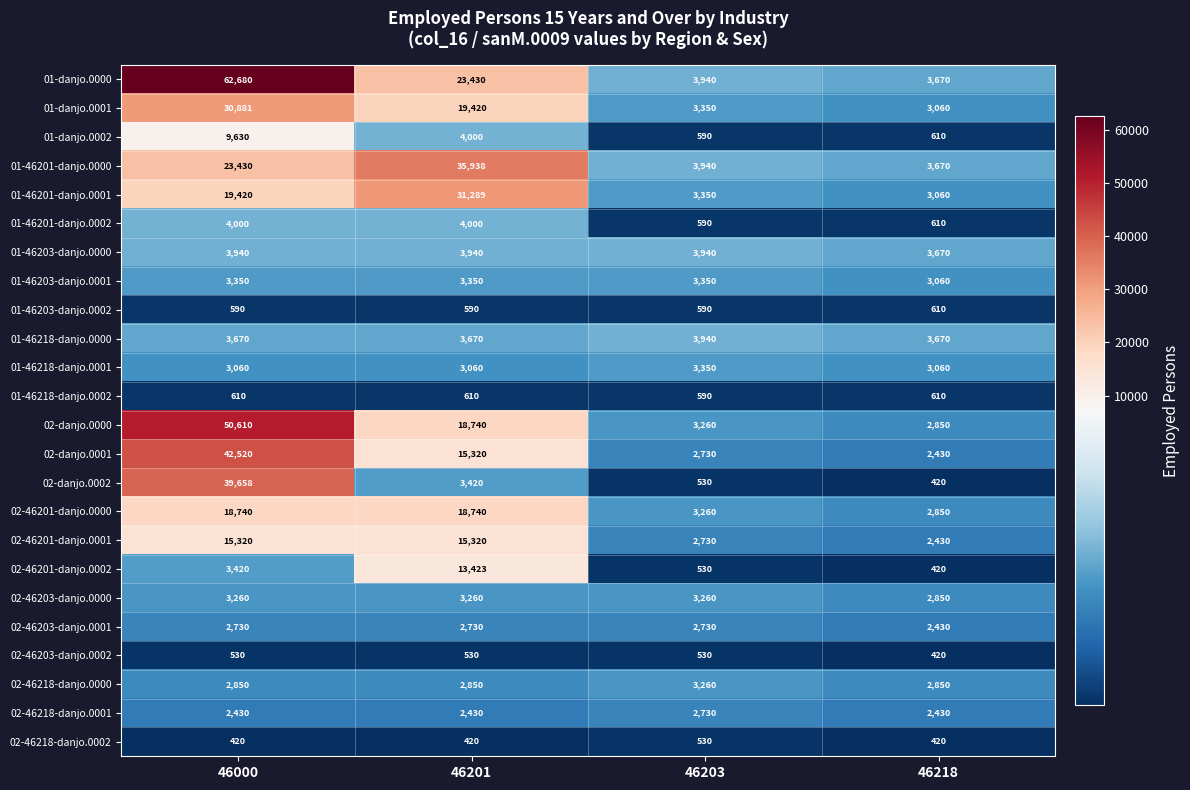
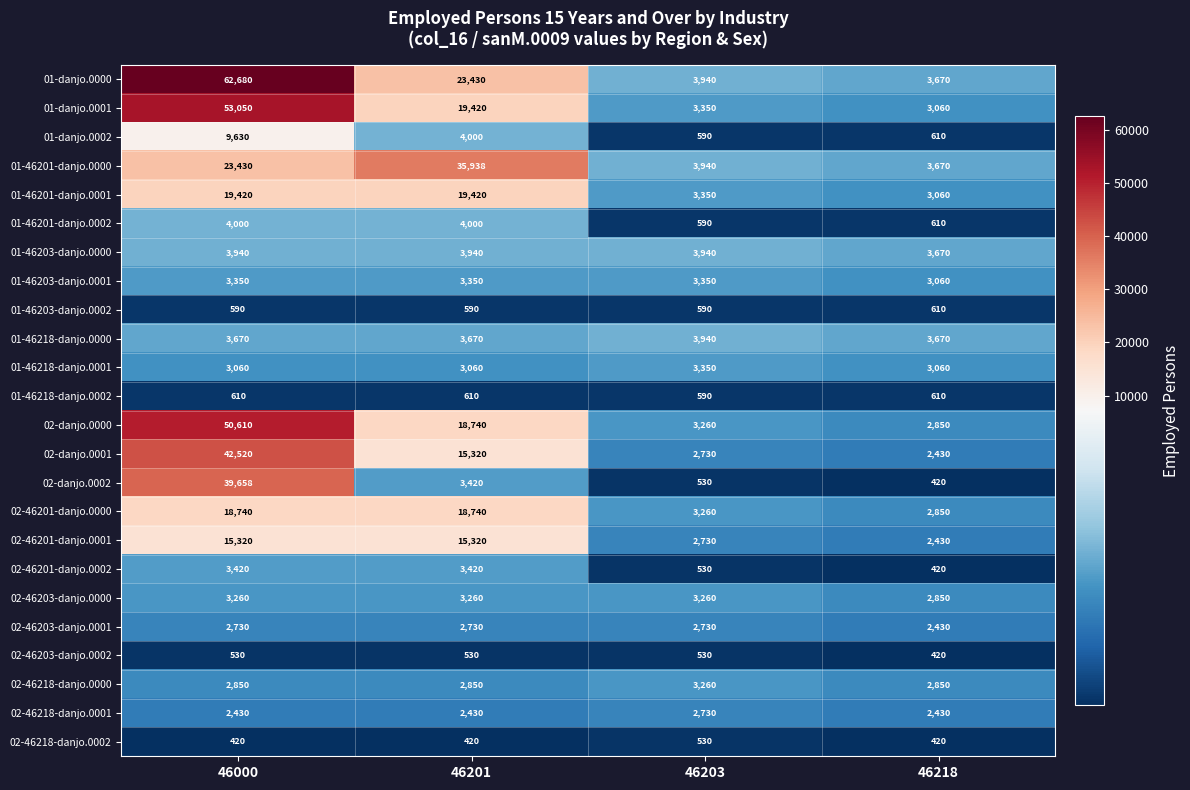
  {
    "01-danjo.0000": {
      "46000": "62,680",
      "46201": "23,430",
      "46203": "3,940",
      "46218": "3,670"
    },
    "01-danjo.0001": {
-     "46000": "30,881",
+     "46000": "53,050",
      "46201": "19,420",
      "46203": "3,350",
      "46218": "3,060"
    },
    "01-danjo.0002": {
      "46000": "9,630",
      "46201": "4,000",
      "46203": "590",
      "46218": "610"
    },
    "01-46201-danjo.0000": {
      "46000": "23,430",
      "46201": "35,938",
      "46203": "3,940",
      "46218": "3,670"
    },
    "01-46201-danjo.0001": {
      "46000": "19,420",
-     "46201": "31,289",
+     "46201": "19,420",
      "46203": "3,350",
      "46218": "3,060"
    },
    "01-46201-danjo.0002": {
      "46000": "4,000",
      "46201": "4,000",
      "46203": "590",
      "46218": "610"
    },
    "01-46203-danjo.0000": {
      "46000": "3,940",
      "46201": "3,940",
      "46203": "3,940",
      "46218": "3,670"
    },
    "01-46203-danjo.0001": {
      "46000": "3,350",
      "46201": "3,350",
      "46203": "3,350",
      "46218": "3,060"
    },
    "01-46203-danjo.0002": {
      "46000": "590",
      "46201": "590",
      "46203": "590",
      "46218": "610"
    },
    "01-46218-danjo.0000": {
      "46000": "3,670",
      "46201": "3,670",
      "46203": "3,940",
      "46218": "3,670"
    },
    "01-46218-danjo.0001": {
      "46000": "3,060",
      "46201": "3,060",
      "46203": "3,350",
      "46218": "3,060"
    },
    "01-46218-danjo.0002": {
      "46000": "610",
      "46201": "610",
      "46203": "590",
      "46218": "610"
    },
    "02-danjo.0000": {
      "46000": "50,610",
      "46201": "18,740",
      "46203": "3,260",
      "46218": "2,850"
    },
    "02-danjo.0001": {
      "46000": "42,520",
      "46201": "15,320",
      "46203": "2,730",
      "46218": "2,430"
    },
    "02-danjo.0002": {
      "46000": "39,658",
      "46201": "3,420",
      "46203": "530",
      "46218": "420"
    },
    "02-46201-danjo.0000": {
      "46000": "18,740",
      "46201": "18,740",
      "46203": "3,260",
      "46218": "2,850"
    },
    "02-46201-danjo.0001": {
      "46000": "15,320",
      "46201": "15,320",
      "46203": "2,730",
      "46218": "2,430"
    },
    "02-46201-danjo.0002": {
      "46000": "3,420",
-     "46201": "13,423",
+     "46201": "3,420",
      "46203": "530",
      "46218": "420"
    },
    "02-46203-danjo.0000": {
      "46000": "3,260",
      "46201": "3,260",
      "46203": "3,260",
      "46218": "2,850"
    },
    "02-46203-danjo.0001": {
      "46000": "2,730",
      "46201": "2,730",
      "46203": "2,730",
      "46218": "2,430"
    },
    "02-46203-danjo.0002": {
      "46000": "530",
      "46201": "530",
      "46203": "530",
      "46218": "420"
    },
    "02-46218-danjo.0000": {
      "46000": "2,850",
      "46201": "2,850",
      "46203": "3,260",
      "46218": "2,850"
    },
    "02-46218-danjo.0001": {
      "46000": "2,430",
      "46201": "2,430",
      "46203": "2,730",
      "46218": "2,430"
    },
    "02-46218-danjo.0002": {
      "46000": "420",
      "46201": "420",
      "46203": "530",
      "46218": "420"
    }
  }
